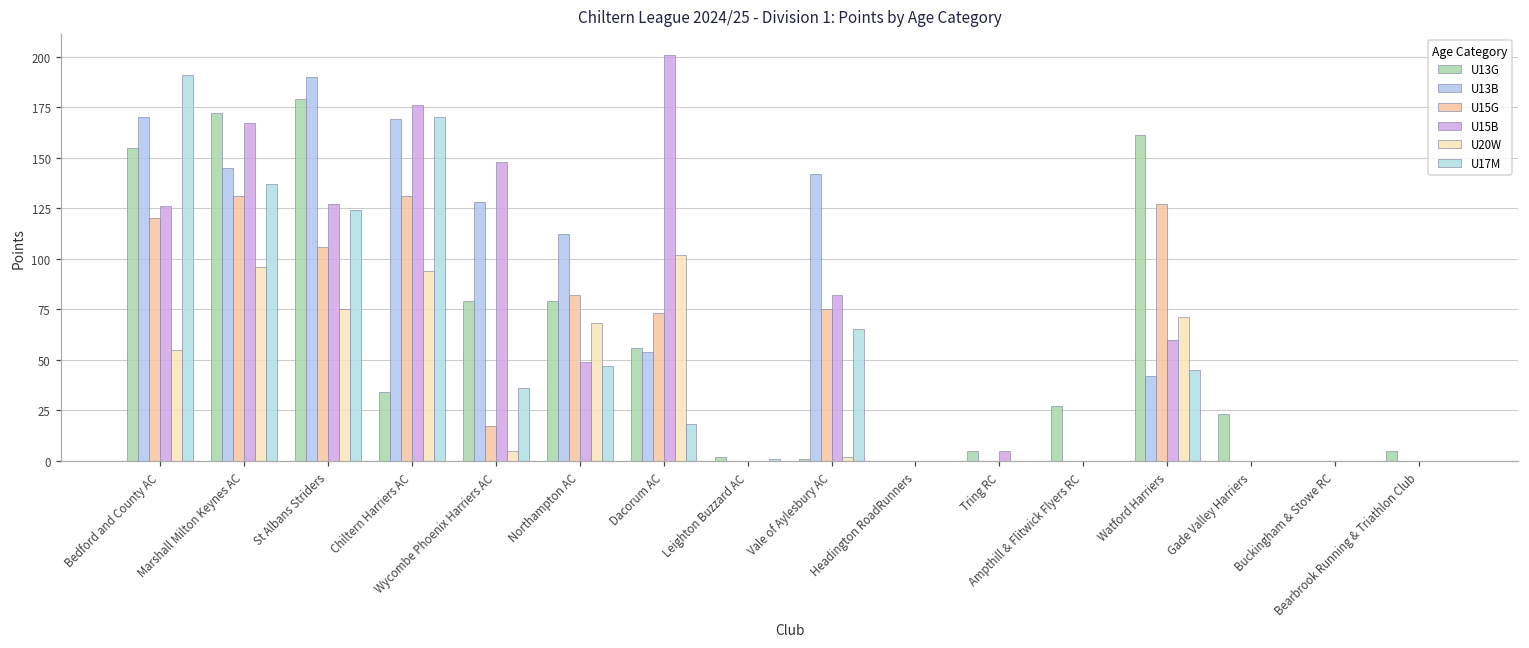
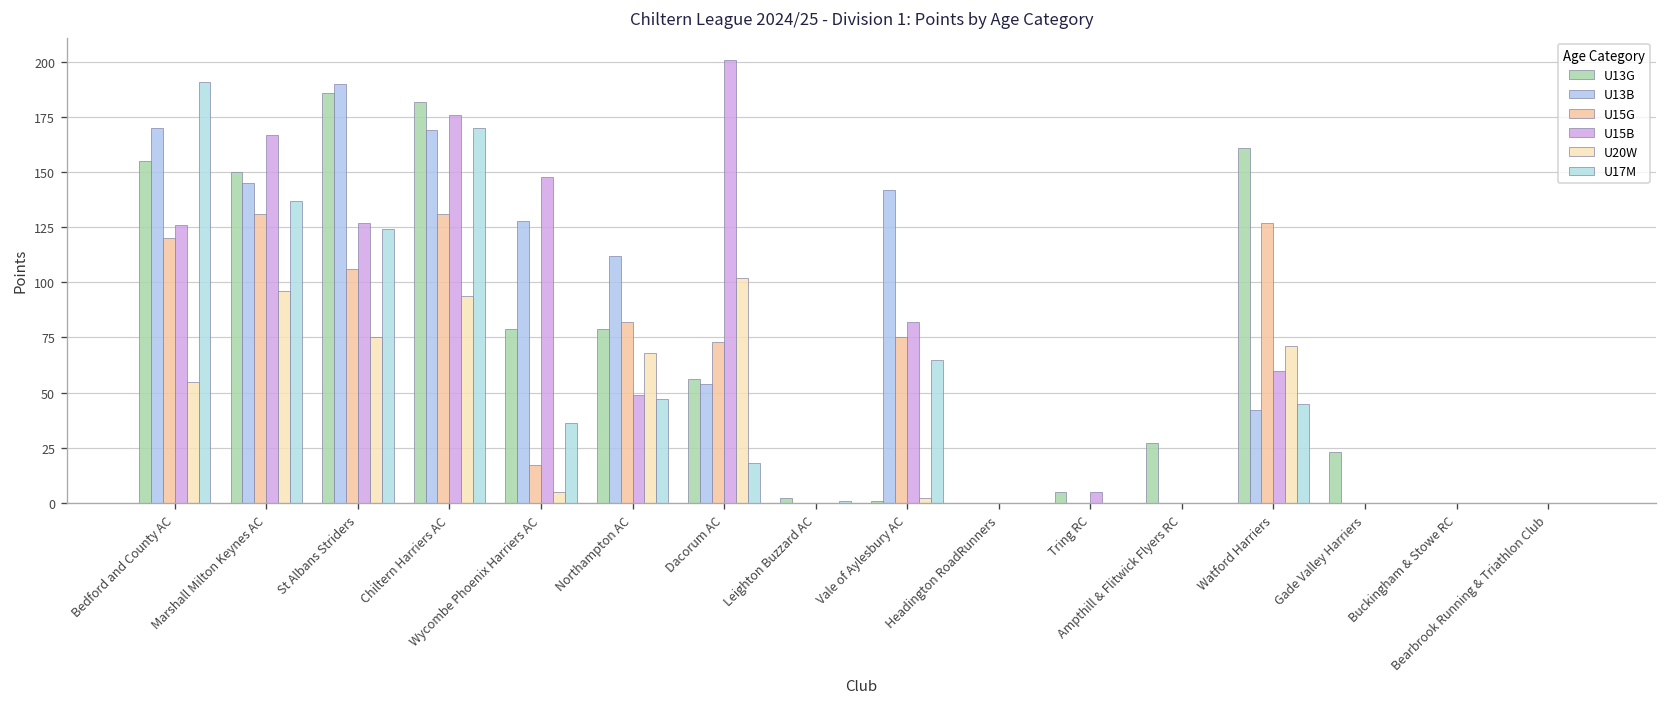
  {
    "U13G": {
      "Bedford and County AC": 155,
-     "Marshall Milton Keynes AC": 172,
-     "St Albans Striders": 179,
-     "Chiltern Harriers AC": 34,
+     "Marshall Milton Keynes AC": 150,
+     "St Albans Striders": 186,
+     "Chiltern Harriers AC": 182,
      "Wycombe Phoenix Harriers AC": 79,
      "Northampton AC": 79,
      "Dacorum AC": 56,
      "Leighton Buzzard AC": 2,
      "Headington RoadRunners": 0,
      "Tring RC": 5,
      "Ampthill & Flitwick Flyers RC": 27,
      "Watford Harriers": 161,
      "Gade Valley Harriers": 23,
      "Buckingham & Stowe RC": 0,
-     "Bearbrook Running & Triathlon Club": 5
+     "Bearbrook Running & Triathlon Club": 0
    }
  }
